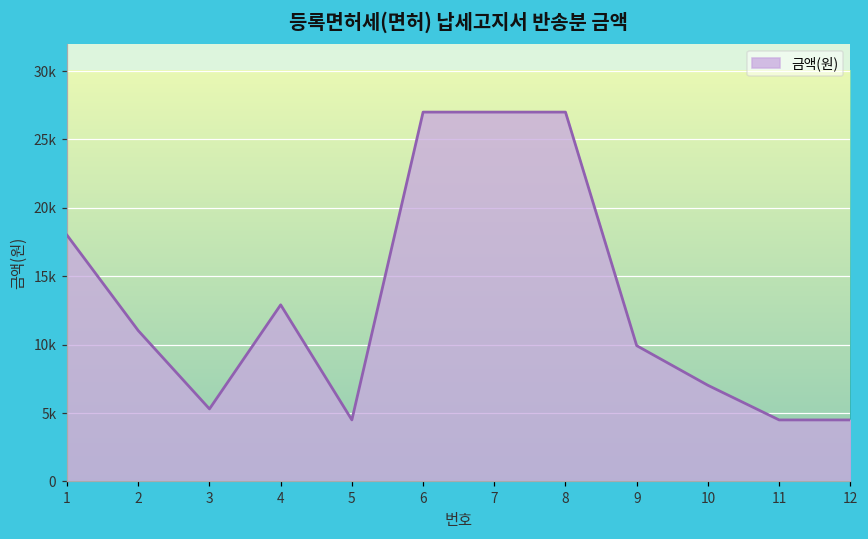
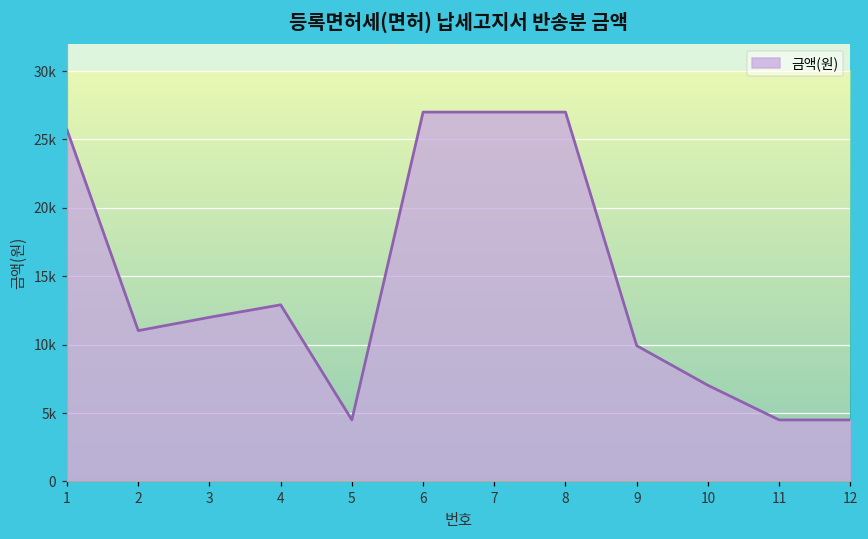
  {
-   "1": 18000,
+   "1": 25700,
    "2": 11000,
-   "3": 5300,
+   "3": 12000,
    "4": 12900,
    "5": 4500,
    "6": 27000,
    "7": 27000,
    "8": 27000,
    "9": 9900,
    "10": 7000,
    "11": 4500,
    "12": 4500
  }
